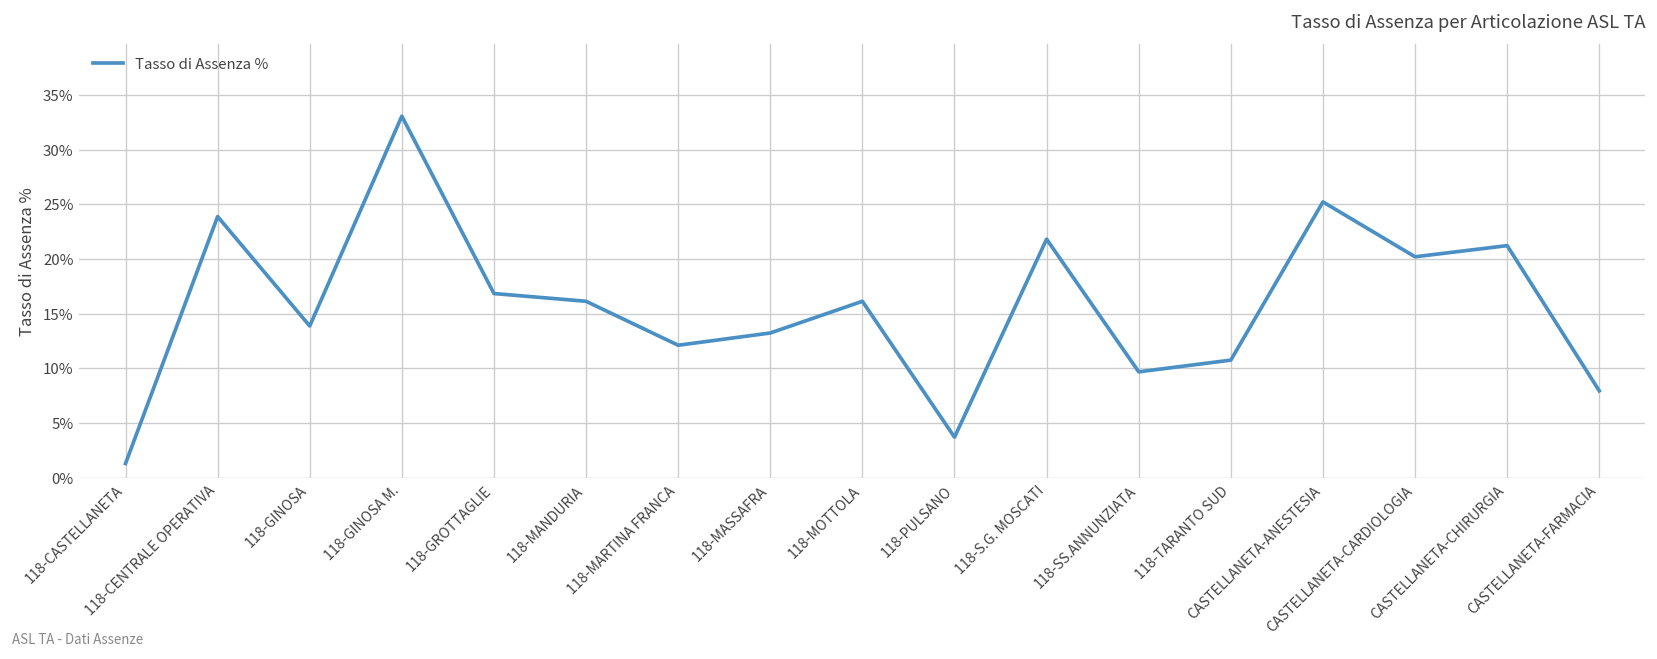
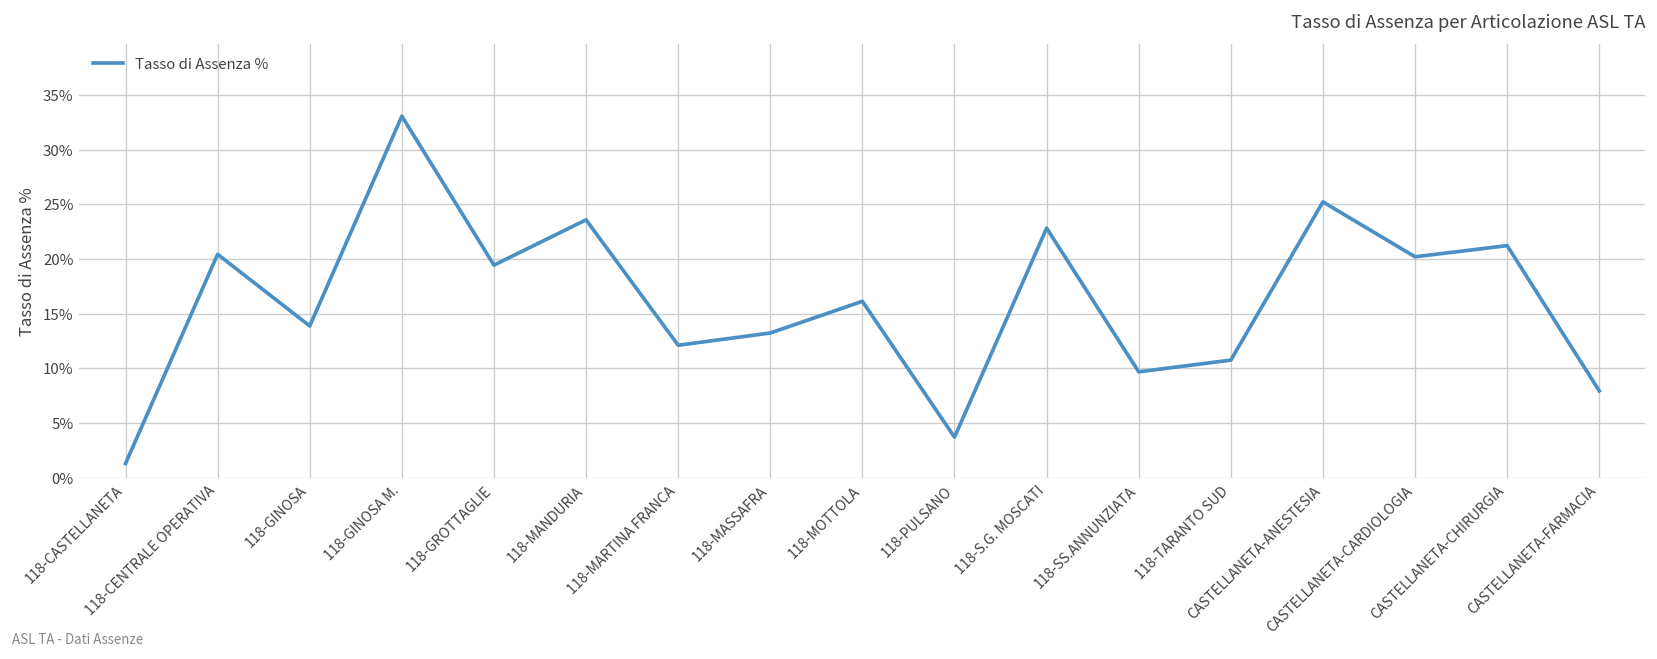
  {
    "118-CASTELLANETA": "1%",
-   "118-CENTRALE OPERATIVA": "24%",
+   "118-CENTRALE OPERATIVA": "20%",
    "118-GINOSA": "14%",
    "118-GINOSA M.": "33%",
-   "118-GROTTAGLIE": "17%",
-   "118-MANDURIA": "16%",
+   "118-GROTTAGLIE": "19%",
+   "118-MANDURIA": "24%",
    "118-MARTINA FRANCA": "12%",
    "118-MASSAFRA": "13%",
    "118-MOTTOLA": "16%",
    "118-PULSANO": "4%",
-   "118-S.G. MOSCATI": "22%",
+   "118-S.G. MOSCATI": "23%",
    "118-SS.ANNUNZIATA": "10%",
    "118-TARANTO SUD": "11%",
    "CASTELLANETA-ANESTESIA": "25%",
    "CASTELLANETA-CARDIOLOGIA": "20%",
    "CASTELLANETA-CHIRURGIA": "21%",
    "CASTELLANETA-FARMACIA": "8%"
  }
